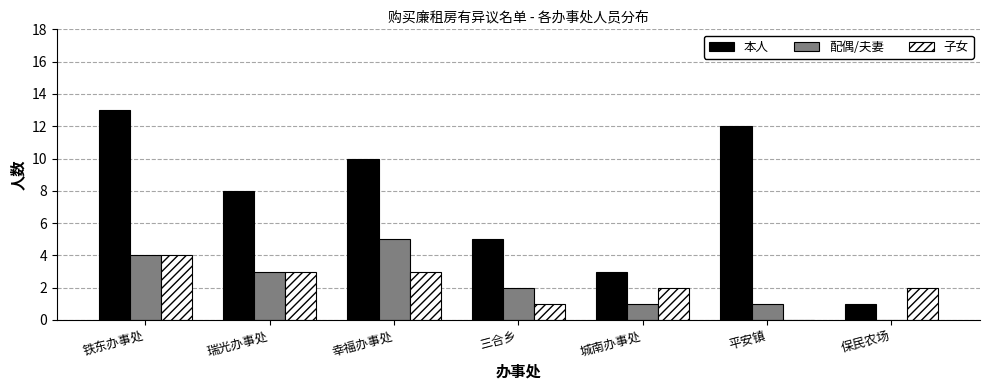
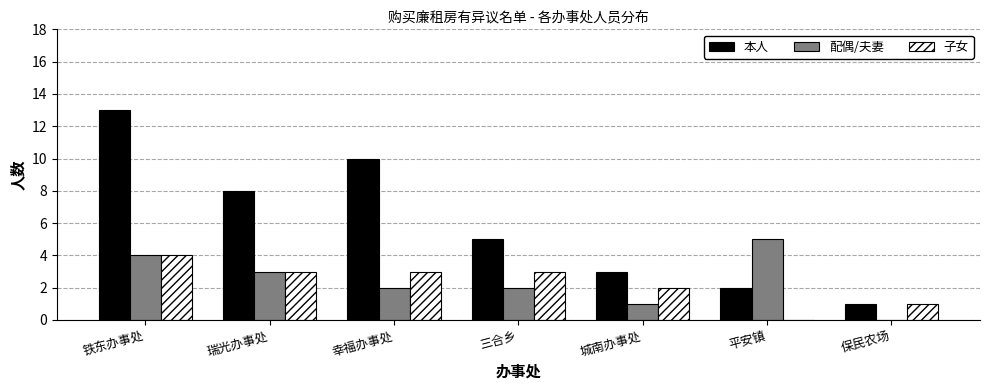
  {
    "本人": {
      "铁东办事处": 13,
      "瑞光办事处": 8,
      "幸福办事处": 10,
      "三合乡": 5,
      "城南办事处": 3,
-     "平安镇": 12,
+     "平安镇": 2,
      "保民农场": 1
    },
    "配偶/夫妻": {
      "铁东办事处": 4,
      "瑞光办事处": 3,
-     "幸福办事处": 5,
+     "幸福办事处": 2,
      "三合乡": 2,
      "城南办事处": 1,
-     "平安镇": 1,
+     "平安镇": 5,
      "保民农场": 0
    },
    "子女": {
      "铁东办事处": 4,
      "瑞光办事处": 3,
      "幸福办事处": 3,
-     "三合乡": 1,
+     "三合乡": 3,
      "城南办事处": 2,
      "平安镇": 0,
-     "保民农场": 2
+     "保民农场": 1
    }
  }
